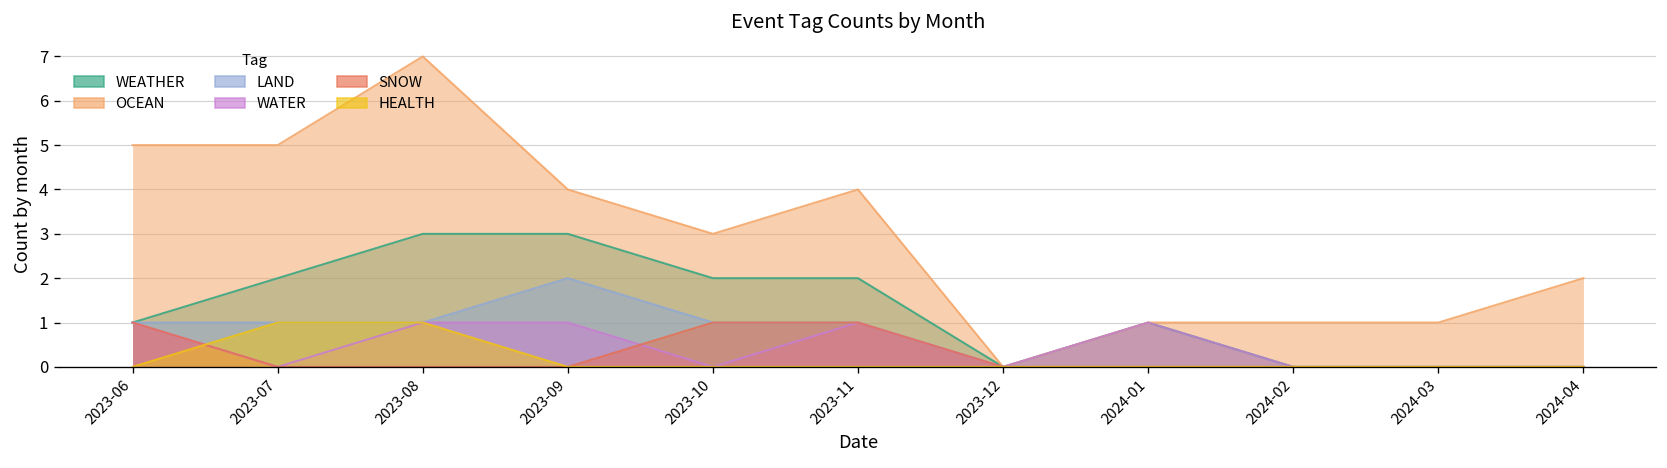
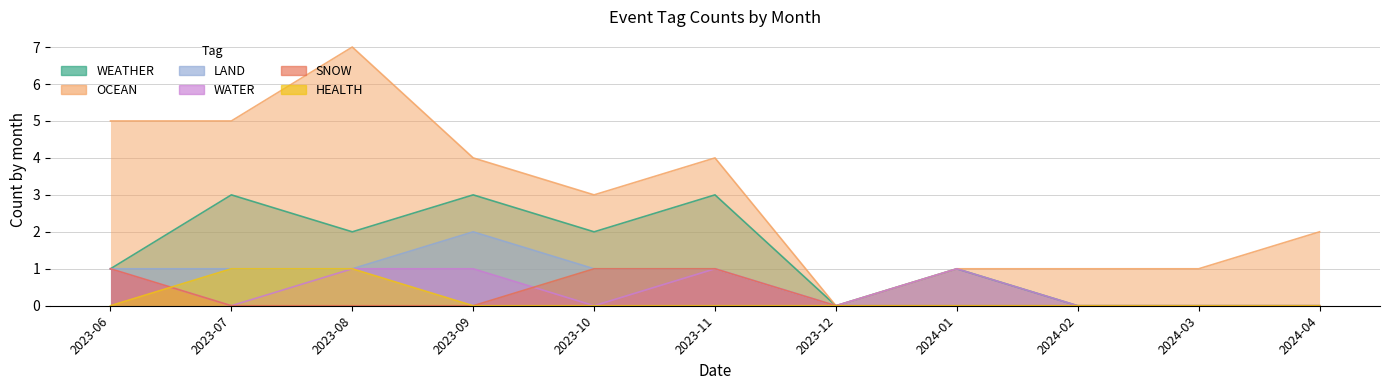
  {
    "WEATHER": {
-     "2023-07": 2,
-     "2023-08": 3,
+     "2023-07": 3,
+     "2023-08": 2,
      "2023-09": 3,
      "2023-10": 2,
-     "2023-11": 2
+     "2023-11": 3
    },
    "HEALTH": {
      "2023-06": 0,
      "2023-11": 0
    }
  }
